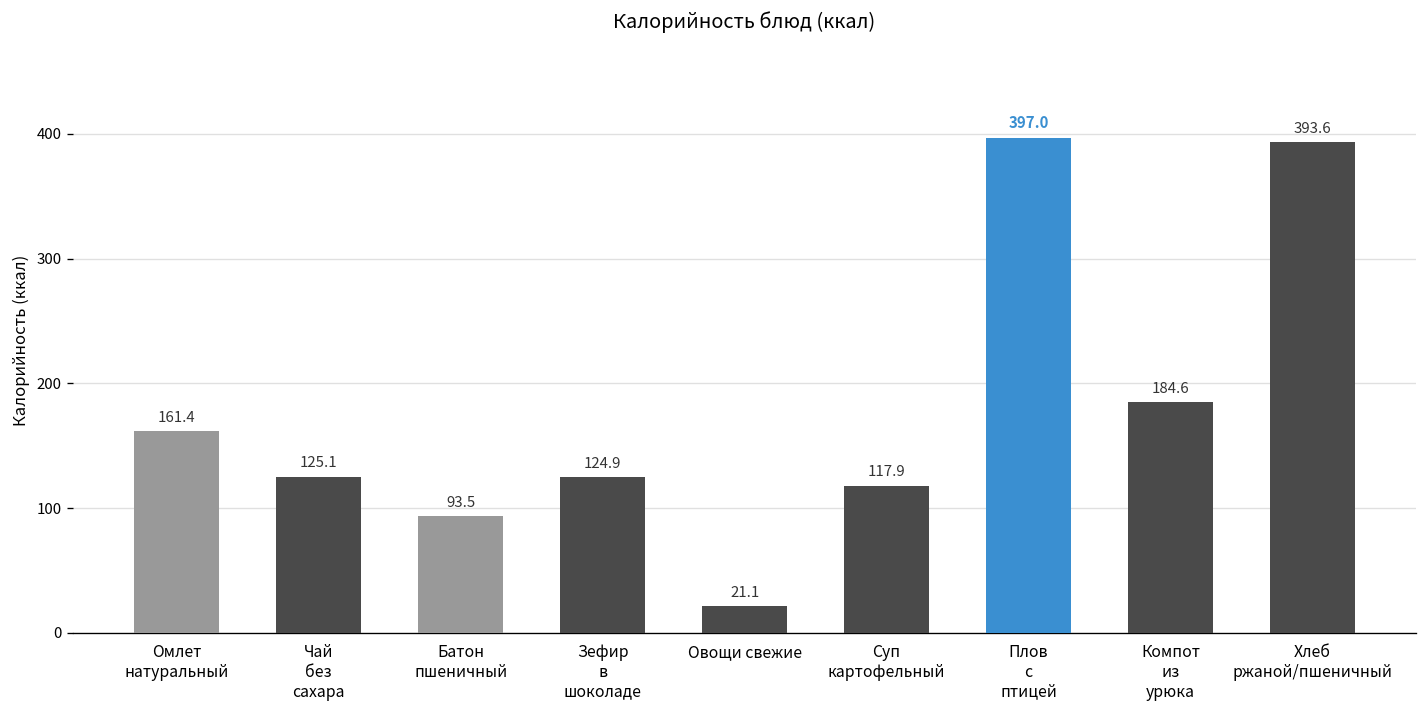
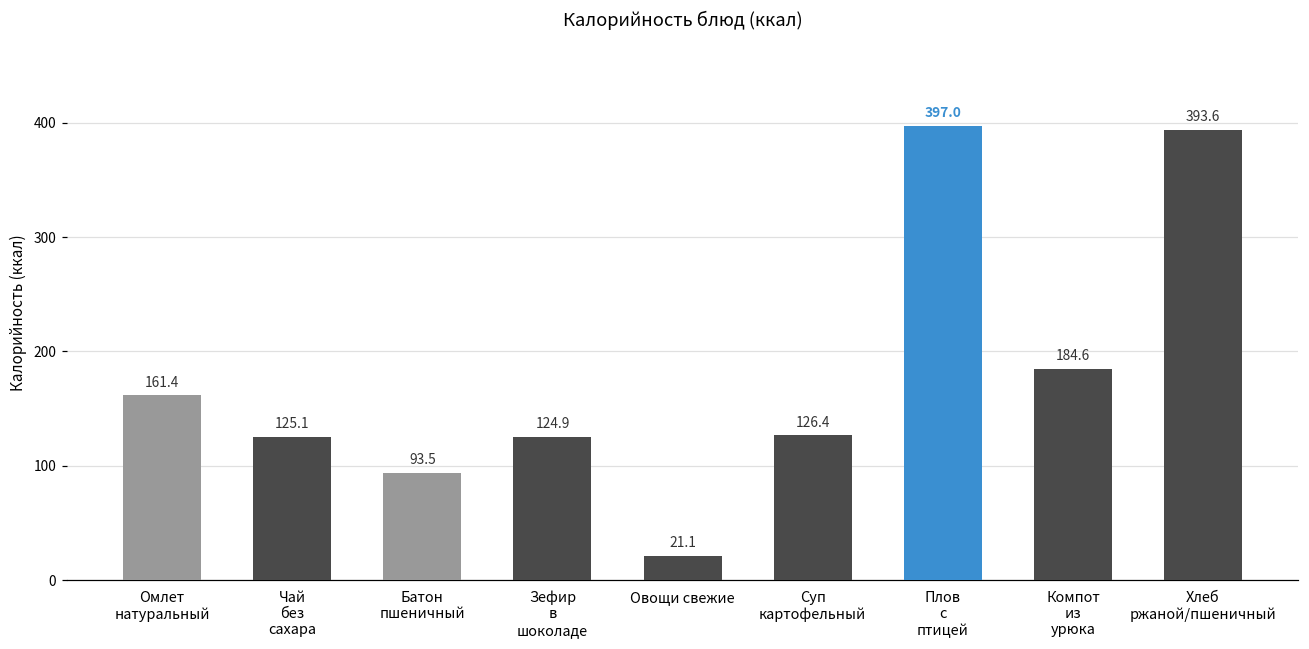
  {
    "Омлет натуральный": 161.4,
    "Чай без сахара": 125.1,
    "Батон пшеничный": 93.5,
    "Зефир в шоколаде": 124.9,
    "Овощи свежие": 21.1,
-   "Суп картофельный": 117.9,
+   "Суп картофельный": 126.4,
    "Плов с птицей": 397.0,
    "Компот из урюка": 184.6,
    "Хлеб ржаной/пшеничный": 393.6
  }
